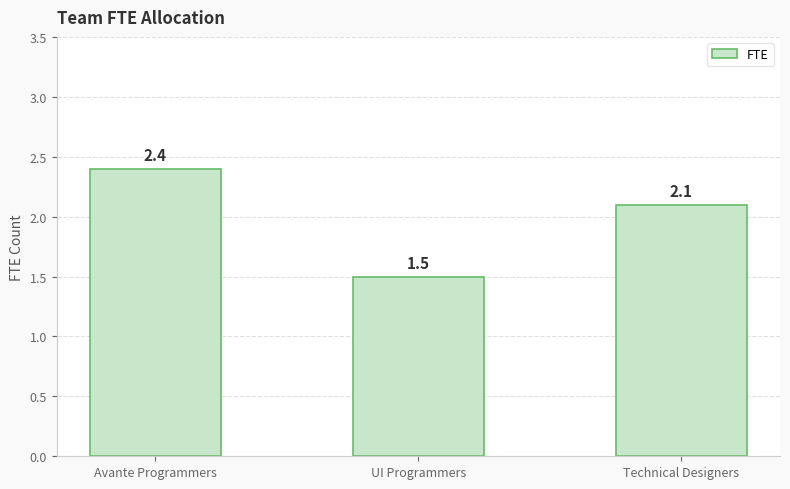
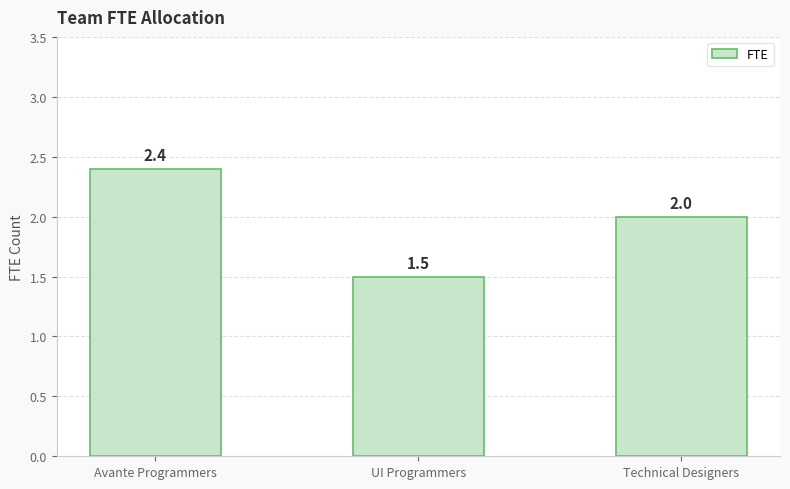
  {
    "Avante Programmers": 2.4,
    "UI Programmers": 1.5,
-   "Technical Designers": 2.1
+   "Technical Designers": 2.0
  }
